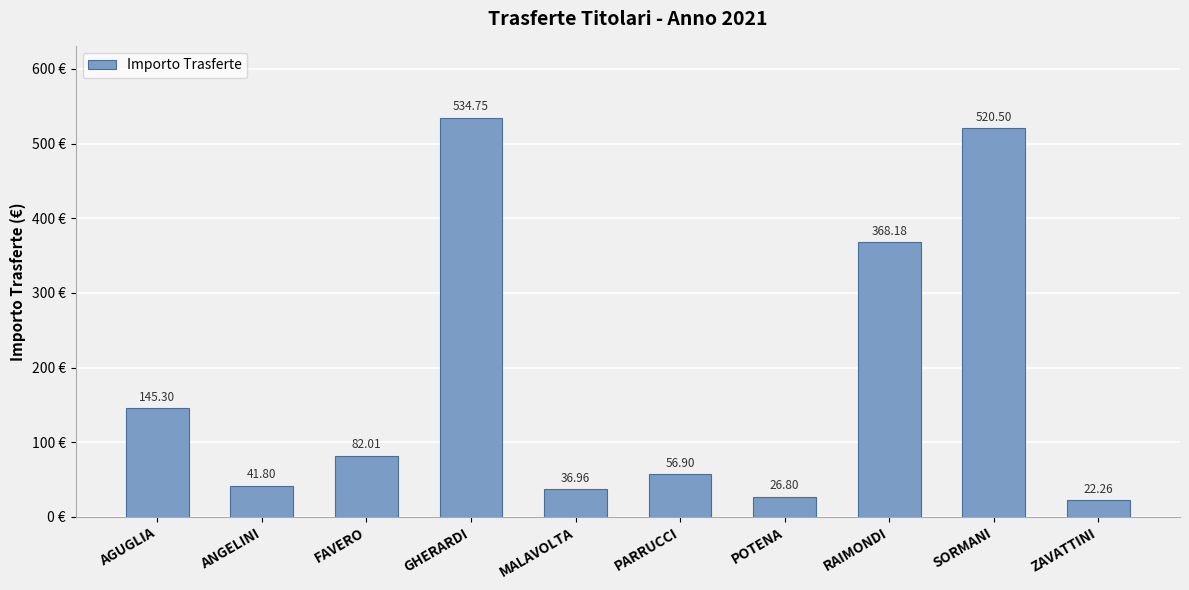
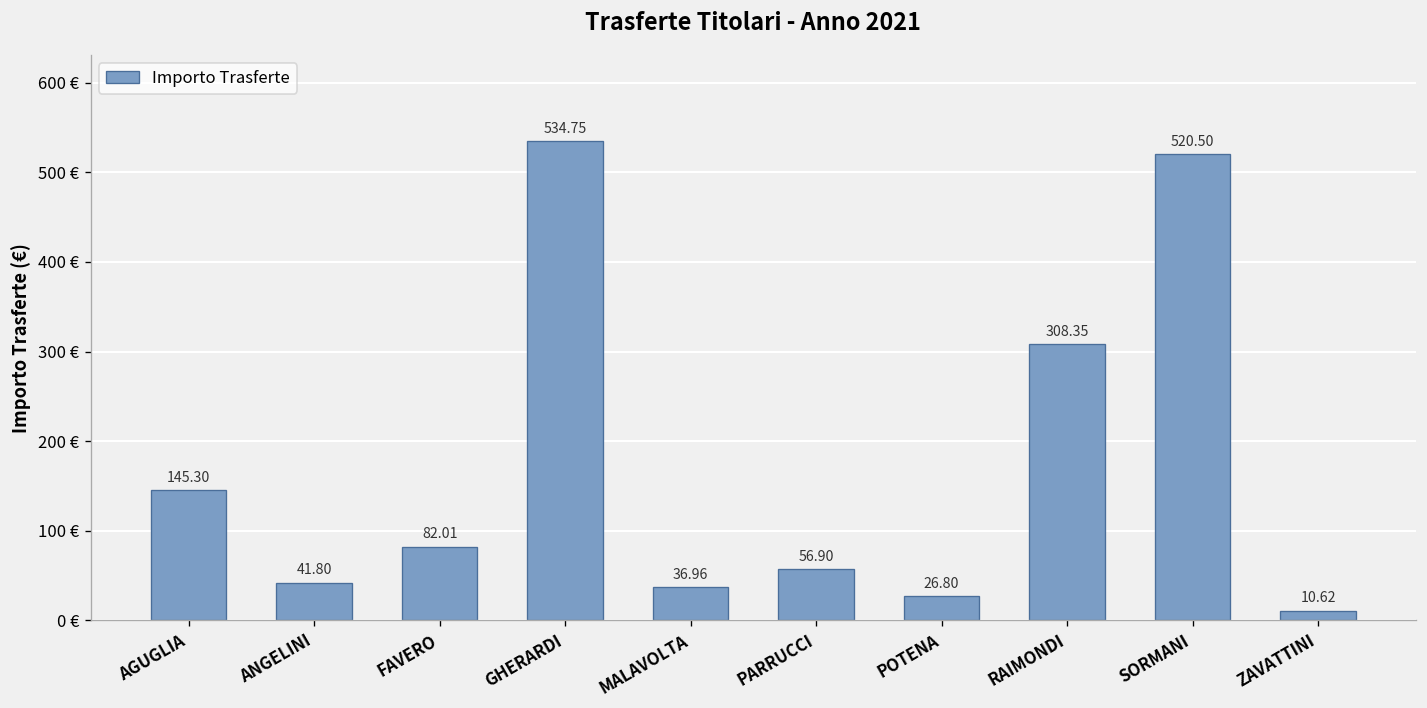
  {
    "AGUGLIA": 145.30,
    "ANGELINI": 41.80,
    "FAVERO": 82.01,
    "GHERARDI": 534.75,
    "MALAVOLTA": 36.96,
    "PARRUCCI": 56.90,
    "POTENA": 26.80,
-   "RAIMONDI": 368.18,
+   "RAIMONDI": 308.35,
    "SORMANI": 520.50,
-   "ZAVATTINI": 22.26
+   "ZAVATTINI": 10.62
  }
